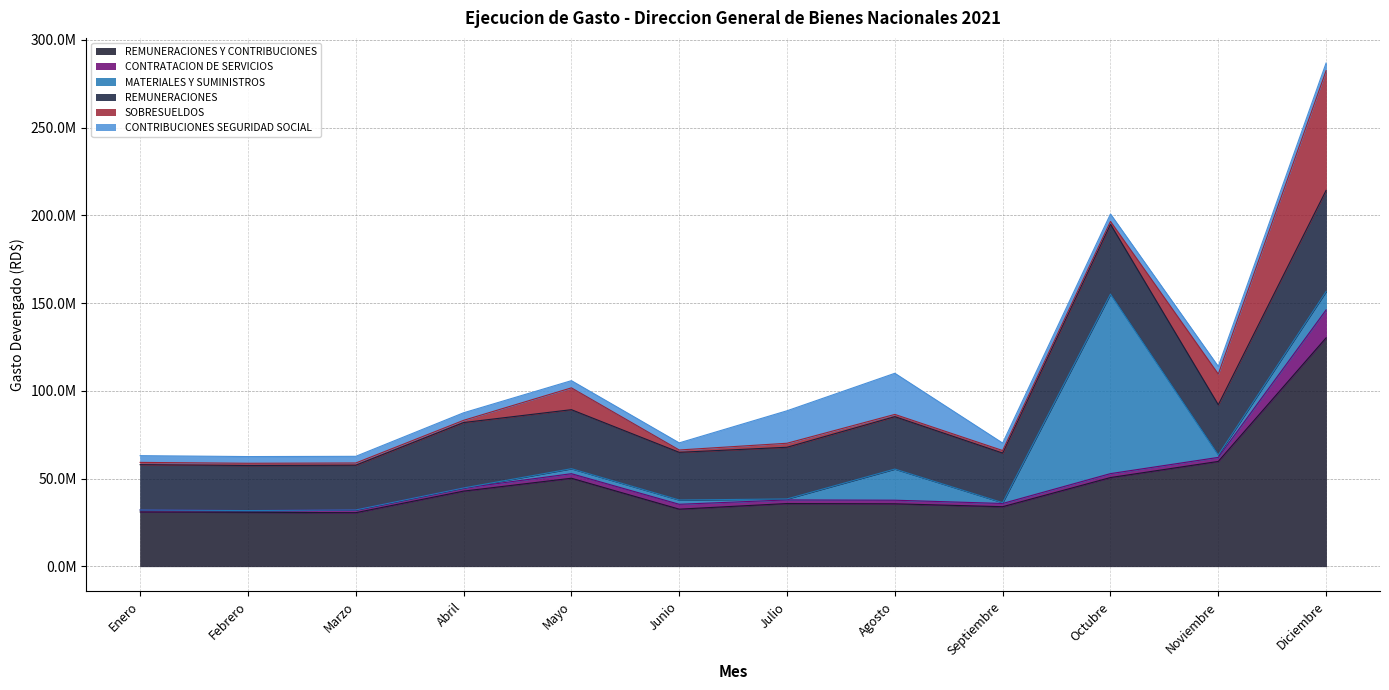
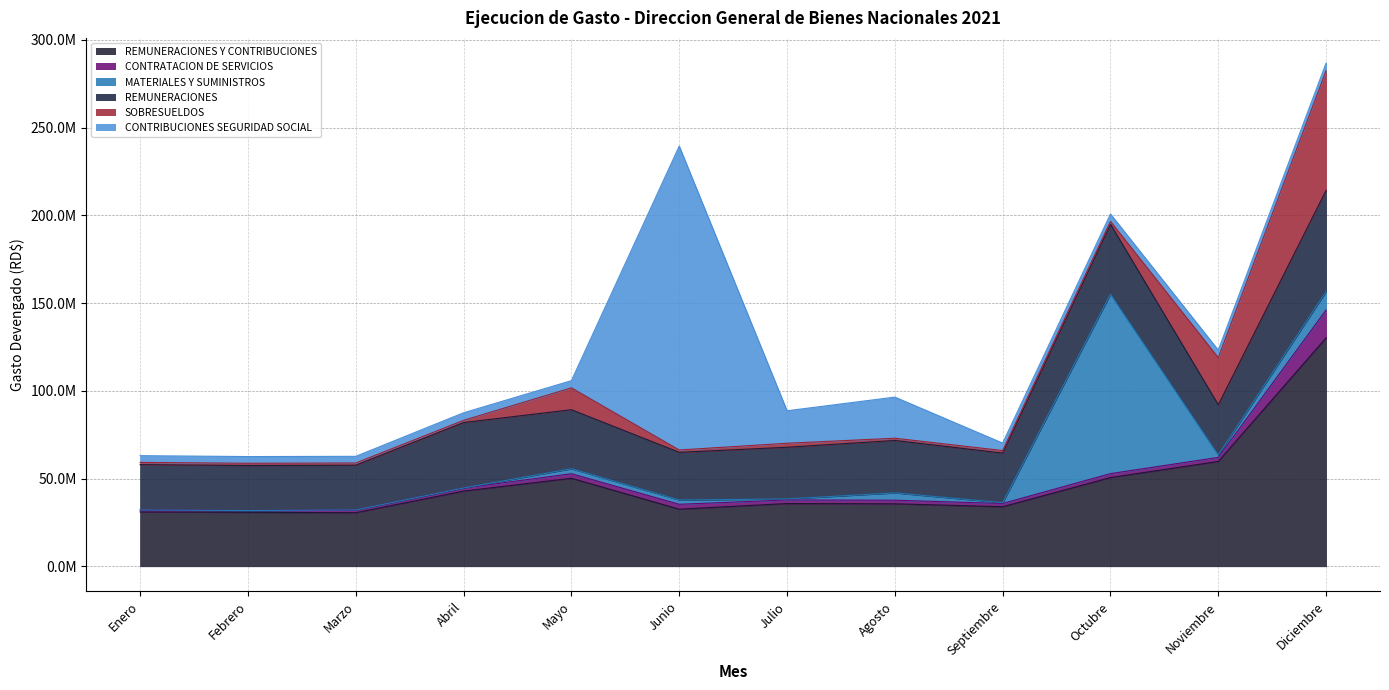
  {
    "CONTRATACION DE SERVICIOS": {
      "Mayo": 3000000,
      "Junio": 3000000,
      "Agosto": 2000000,
      "Octubre": 2000000,
      "Diciembre": 16000000
    },
    "MATERIALES Y SUMINISTROS": {
      "Mayo": 3000000,
      "Junio": 2000000,
-     "Agosto": 18000000,
+     "Agosto": 4000000,
      "Octubre": 102000000,
      "Diciembre": 11000000
    },
    "SOBRESUELDOS": {
      "Mayo": 12000000,
      "Julio": 2000000,
      "Septiembre": 1000000,
      "Octubre": 2000000,
-     "Noviembre": 17000000,
+     "Noviembre": 27000000,
      "Diciembre": 68000000
    },
    "CONTRIBUCIONES SEGURIDAD SOCIAL": {
      "Enero": 4000000,
      "Febrero": 4000000,
      "Marzo": 4000000,
      "Abril": 4000000,
      "Mayo": 4000000,
-     "Junio": 4000000,
+     "Junio": 173000000,
      "Julio": 19000000,
      "Agosto": 23000000,
      "Septiembre": 4000000,
      "Octubre": 4000000,
      "Noviembre": 4000000,
      "Diciembre": 4000000
    }
  }
